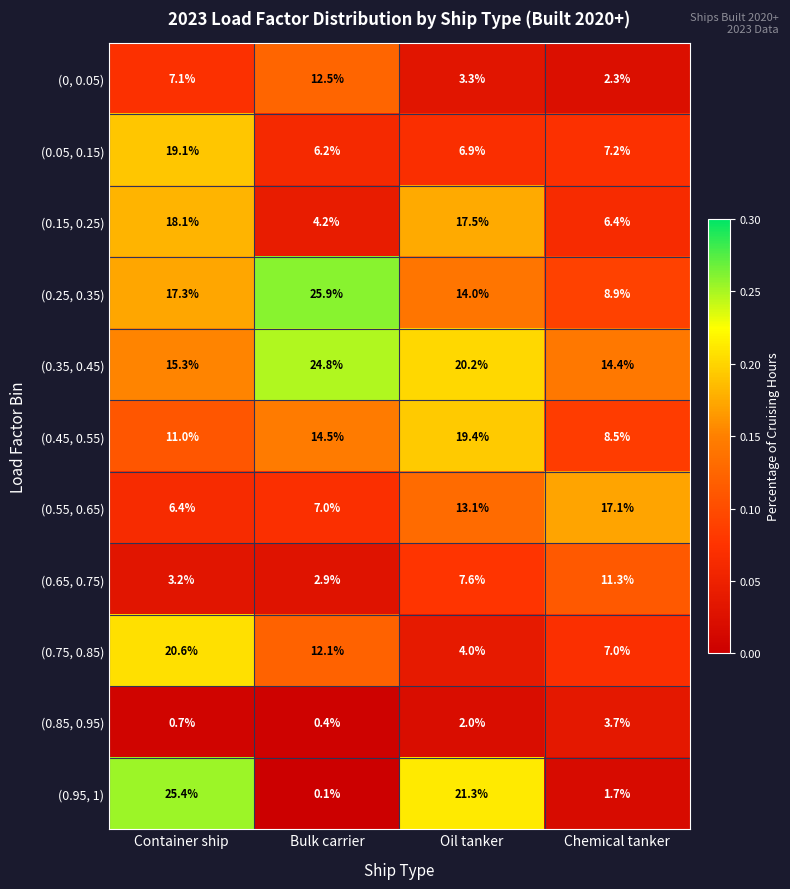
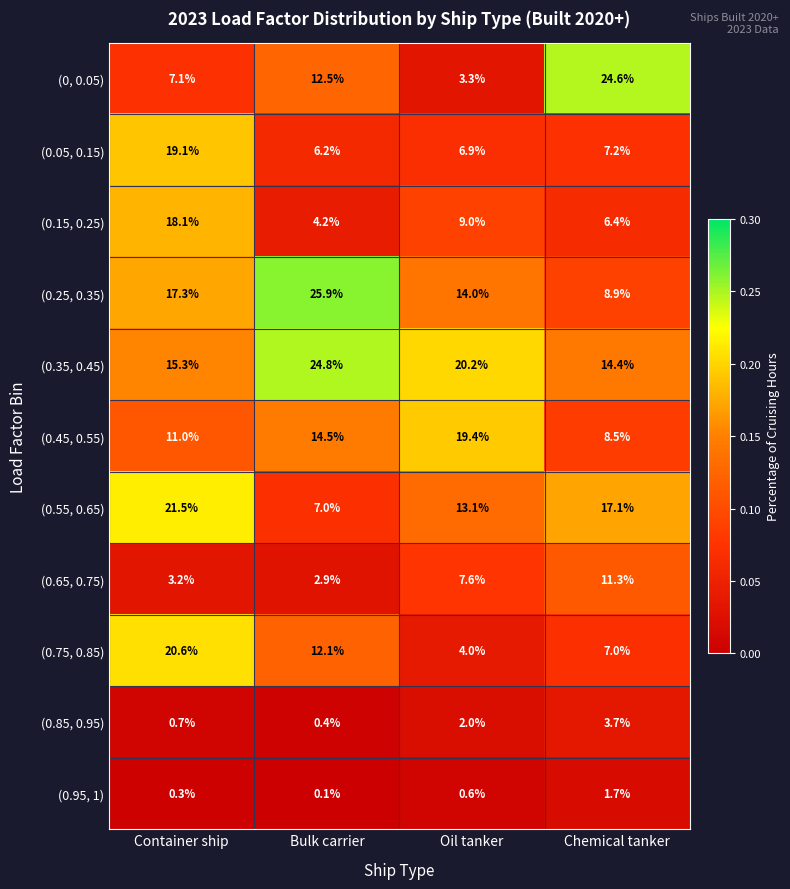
  {
    "(0, 0.05)": {
      "Container ship": "7.1%",
      "Bulk carrier": "12.5%",
      "Oil tanker": "3.3%",
-     "Chemical tanker": "2.3%"
+     "Chemical tanker": "24.6%"
    },
    "(0.05, 0.15)": {
      "Container ship": "19.1%",
      "Bulk carrier": "6.2%",
      "Oil tanker": "6.9%",
      "Chemical tanker": "7.2%"
    },
    "(0.15, 0.25)": {
      "Container ship": "18.1%",
      "Bulk carrier": "4.2%",
-     "Oil tanker": "17.5%",
+     "Oil tanker": "9.0%",
      "Chemical tanker": "6.4%"
    },
    "(0.25, 0.35)": {
      "Container ship": "17.3%",
      "Bulk carrier": "25.9%",
      "Oil tanker": "14.0%",
      "Chemical tanker": "8.9%"
    },
    "(0.35, 0.45)": {
      "Container ship": "15.3%",
      "Bulk carrier": "24.8%",
      "Oil tanker": "20.2%",
      "Chemical tanker": "14.4%"
    },
    "(0.45, 0.55)": {
      "Container ship": "11.0%",
      "Bulk carrier": "14.5%",
      "Oil tanker": "19.4%",
      "Chemical tanker": "8.5%"
    },
    "(0.55, 0.65)": {
-     "Container ship": "6.4%",
+     "Container ship": "21.5%",
      "Bulk carrier": "7.0%",
      "Oil tanker": "13.1%",
      "Chemical tanker": "17.1%"
    },
    "(0.65, 0.75)": {
      "Container ship": "3.2%",
      "Bulk carrier": "2.9%",
      "Oil tanker": "7.6%",
      "Chemical tanker": "11.3%"
    },
    "(0.75, 0.85)": {
      "Container ship": "20.6%",
      "Bulk carrier": "12.1%",
      "Oil tanker": "4.0%",
      "Chemical tanker": "7.0%"
    },
    "(0.85, 0.95)": {
      "Container ship": "0.7%",
      "Bulk carrier": "0.4%",
      "Oil tanker": "2.0%",
      "Chemical tanker": "3.7%"
    },
    "(0.95, 1)": {
-     "Container ship": "25.4%",
+     "Container ship": "0.3%",
      "Bulk carrier": "0.1%",
-     "Oil tanker": "21.3%",
+     "Oil tanker": "0.6%",
      "Chemical tanker": "1.7%"
    }
  }
